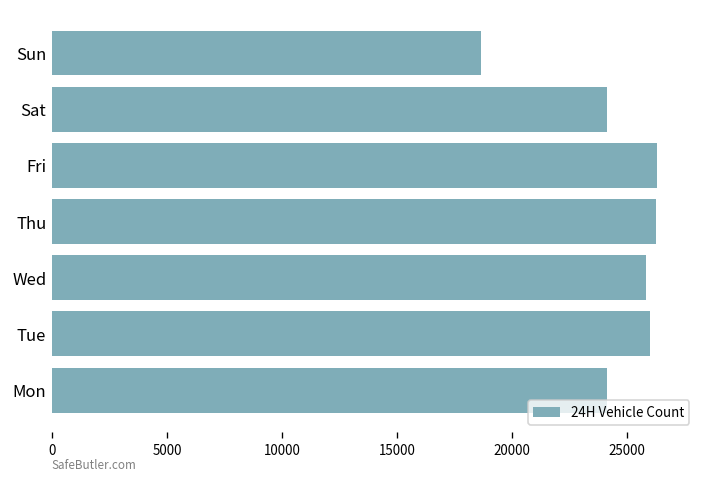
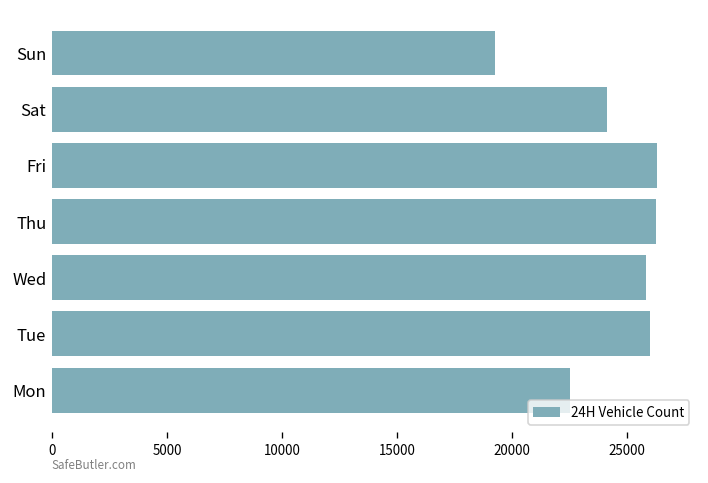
  {
-   "Sun": 18700,
+   "Sun": 19300,
    "Sat": 24100,
    "Fri": 26300,
    "Thu": 26300,
    "Wed": 25800,
    "Tue": 26000,
-   "Mon": 24100
+   "Mon": 22500
  }
